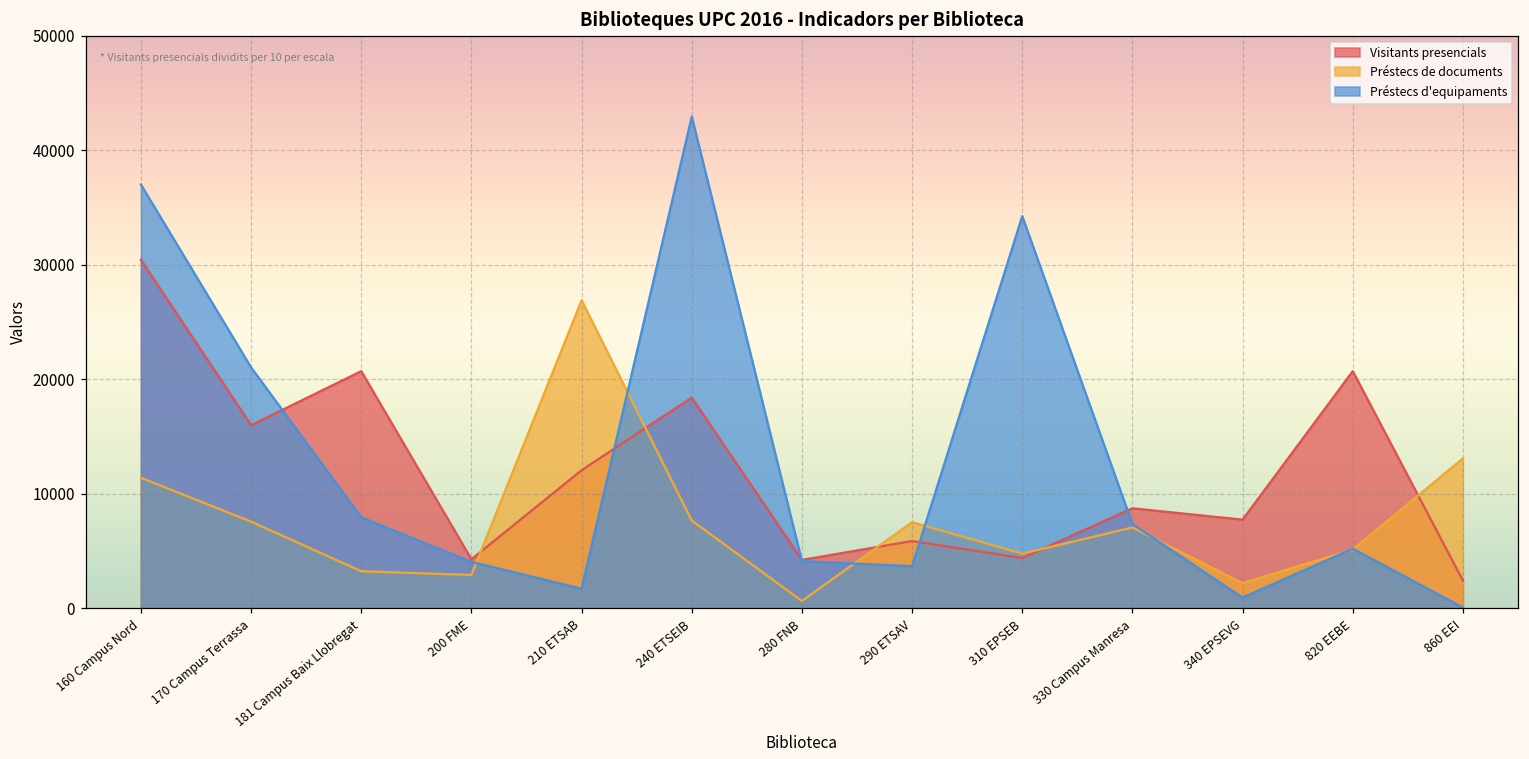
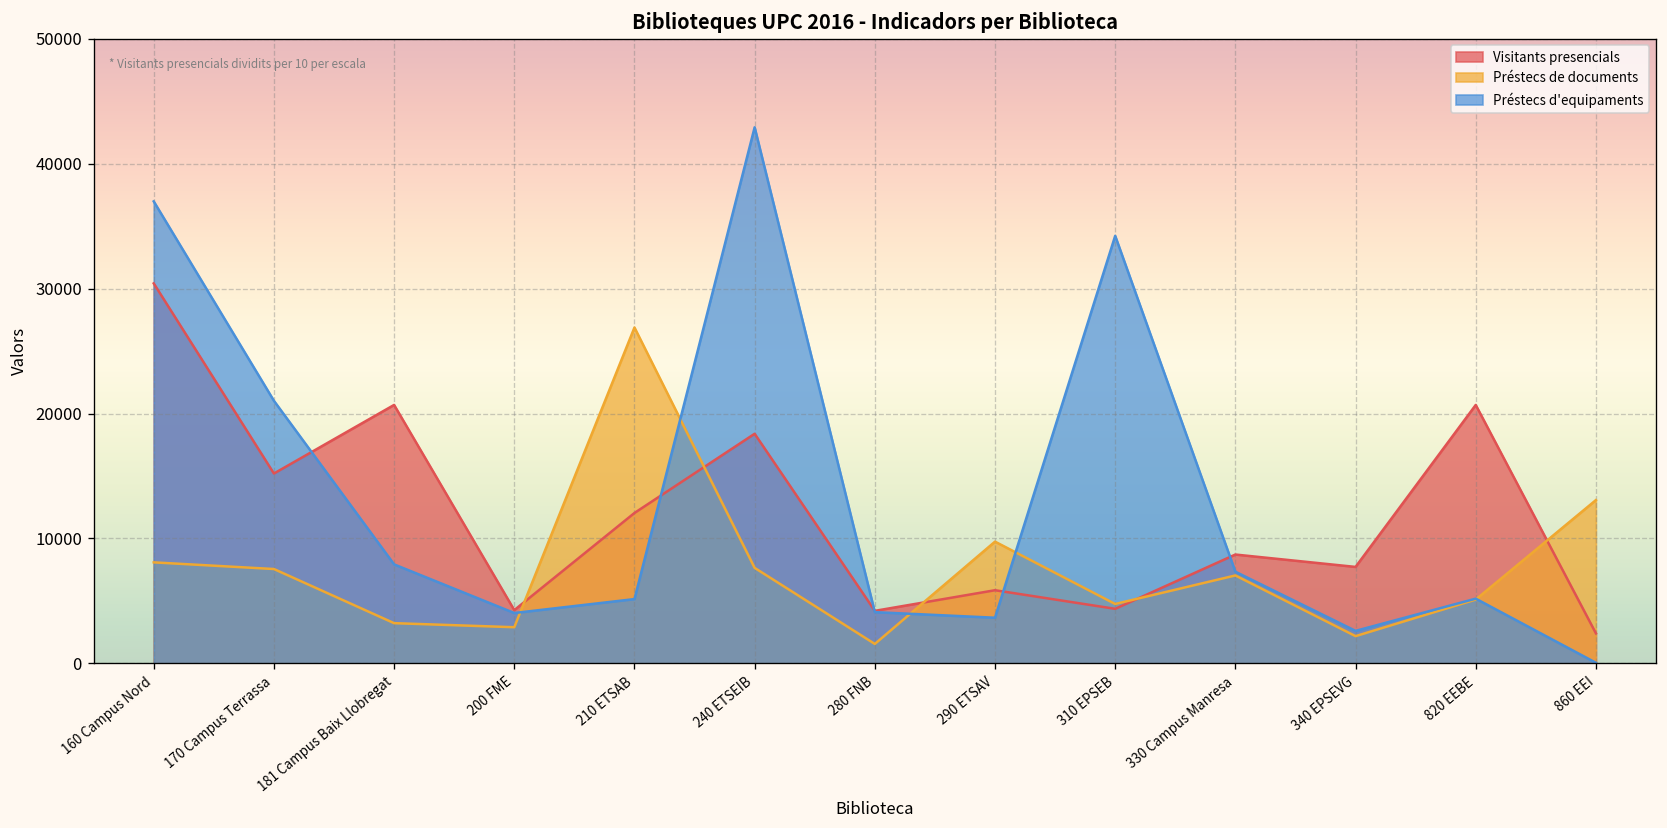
  {
    "Visitants presencials": {
      "160 Campus Nord": 30400,
-     "170 Campus Terrassa": 16000,
+     "170 Campus Terrassa": 15200,
      "181 Campus Baix Llobregat": 20700,
      "210 ETSAB": 12000,
      "240 ETSEIB": 18400,
      "290 ETSAV": 5900,
      "310 EPSEB": 4400,
      "330 Campus Manresa": 8700,
      "340 EPSEVG": 7700,
      "820 EEBE": 20700,
      "860 EEI": 2400
    },
    "Préstecs de documents": {
-     "160 Campus Nord": 11400,
+     "160 Campus Nord": 8100,
      "170 Campus Terrassa": 7600,
      "181 Campus Baix Llobregat": 3200,
      "200 FME": 2900,
      "210 ETSAB": 26900,
      "240 ETSEIB": 7600,
-     "280 FNB": 600,
-     "290 ETSAV": 7500,
+     "280 FNB": 1600,
+     "290 ETSAV": 9700,
      "310 EPSEB": 4800,
      "330 Campus Manresa": 7000,
      "340 EPSEVG": 2200,
      "860 EEI": 13100
    },
    "Préstecs d'equipaments": {
      "160 Campus Nord": 37000,
      "170 Campus Terrassa": 21000,
      "181 Campus Baix Llobregat": 7900,
-     "210 ETSAB": 1700,
+     "210 ETSAB": 5100,
      "240 ETSEIB": 42900,
      "290 ETSAV": 3700,
      "310 EPSEB": 34200,
      "330 Campus Manresa": 7300,
-     "340 EPSEVG": 900,
+     "340 EPSEVG": 2600,
      "860 EEI": 100
    }
  }
